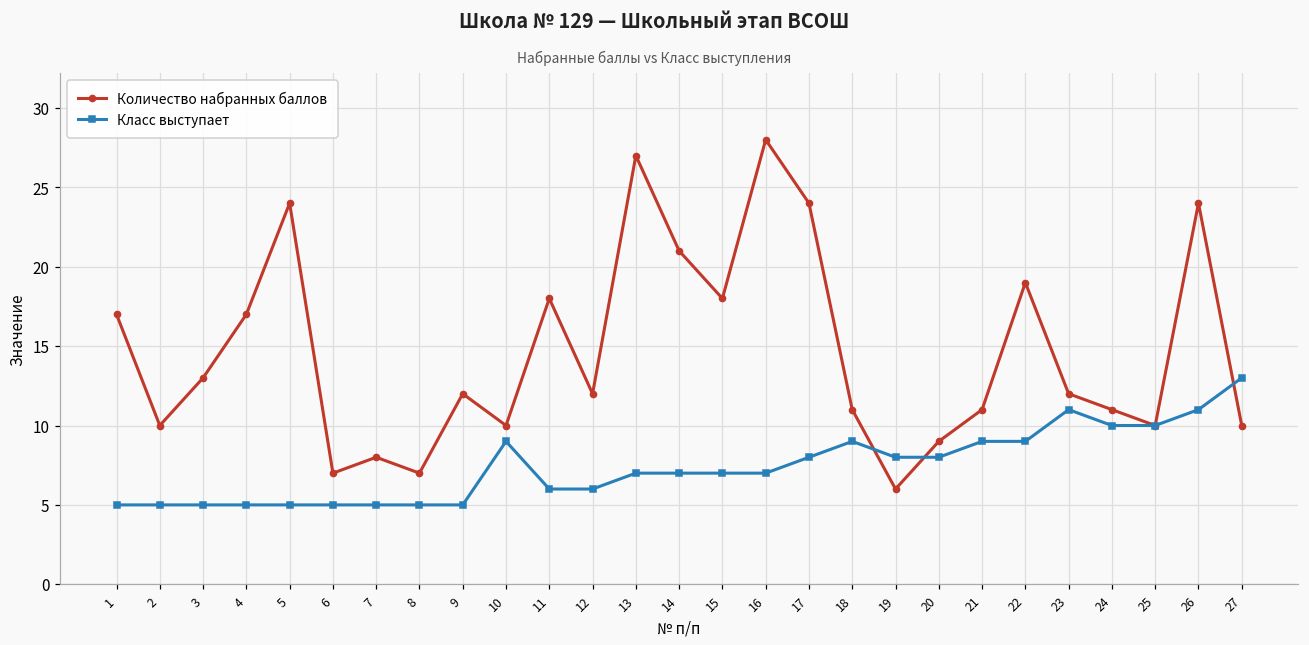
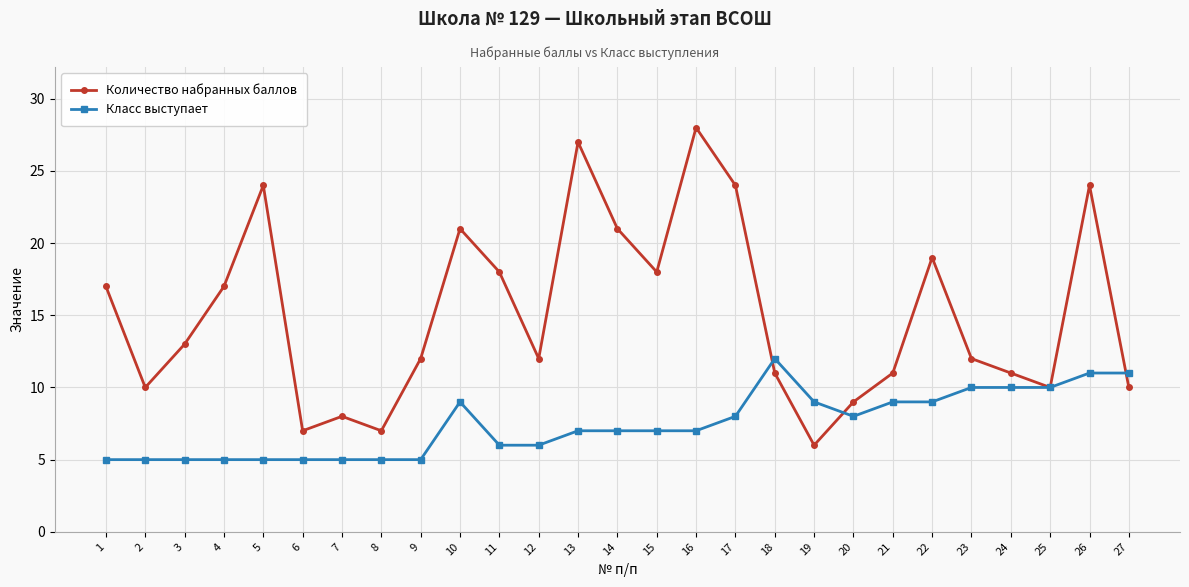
  {
    "Количество набранных баллов": {
      "1": 17,
      "2": 10,
      "3": 13,
      "4": 17,
      "5": 24,
      "6": 7,
      "7": 8,
      "8": 7,
      "9": 12,
-     "10": 10,
+     "10": 21,
      "11": 18,
      "12": 12,
      "13": 27,
      "14": 21,
      "15": 18,
      "16": 28,
      "17": 24,
      "18": 11,
      "19": 6,
      "20": 9,
      "21": 11,
      "22": 19,
      "23": 12,
      "24": 11,
      "26": 24,
      "27": 10
    },
    "Класс выступает": {
      "1": 5,
      "2": 5,
      "3": 5,
      "4": 5,
      "5": 5,
      "6": 5,
      "7": 5,
      "8": 5,
      "9": 5,
      "10": 9,
      "11": 6,
      "12": 6,
      "13": 7,
      "14": 7,
      "15": 7,
      "16": 7,
      "17": 8,
-     "18": 9,
-     "19": 8,
+     "18": 12,
+     "19": 9,
      "20": 8,
      "21": 9,
      "22": 9,
-     "23": 11,
+     "23": 10,
      "24": 10,
      "26": 11,
-     "27": 13
+     "27": 11
    }
  }
